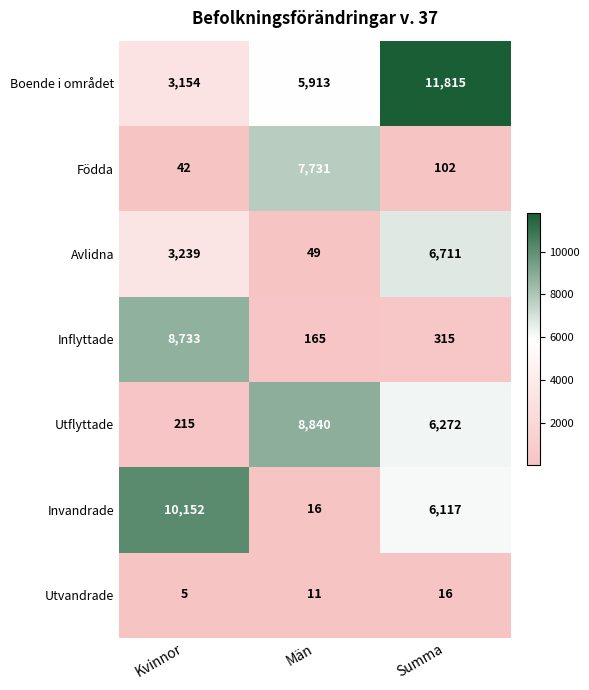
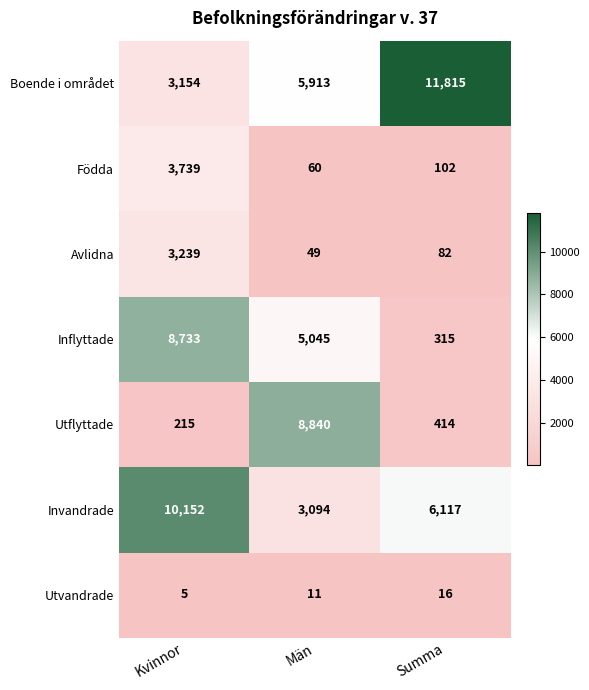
  {
    "Boende i området": {
      "Kvinnor": "3,154",
      "Män": "5,913",
      "Summa": "11,815"
    },
    "Födda": {
-     "Kvinnor": "42",
-     "Män": "7,731",
+     "Kvinnor": "3,739",
+     "Män": "60",
      "Summa": "102"
    },
    "Avlidna": {
      "Kvinnor": "3,239",
      "Män": "49",
-     "Summa": "6,711"
+     "Summa": "82"
    },
    "Inflyttade": {
      "Kvinnor": "8,733",
-     "Män": "165",
+     "Män": "5,045",
      "Summa": "315"
    },
    "Utflyttade": {
      "Kvinnor": "215",
      "Män": "8,840",
-     "Summa": "6,272"
+     "Summa": "414"
    },
    "Invandrade": {
      "Kvinnor": "10,152",
-     "Män": "16",
+     "Män": "3,094",
      "Summa": "6,117"
    },
    "Utvandrade": {
      "Kvinnor": "5",
      "Män": "11",
      "Summa": "16"
    }
  }
